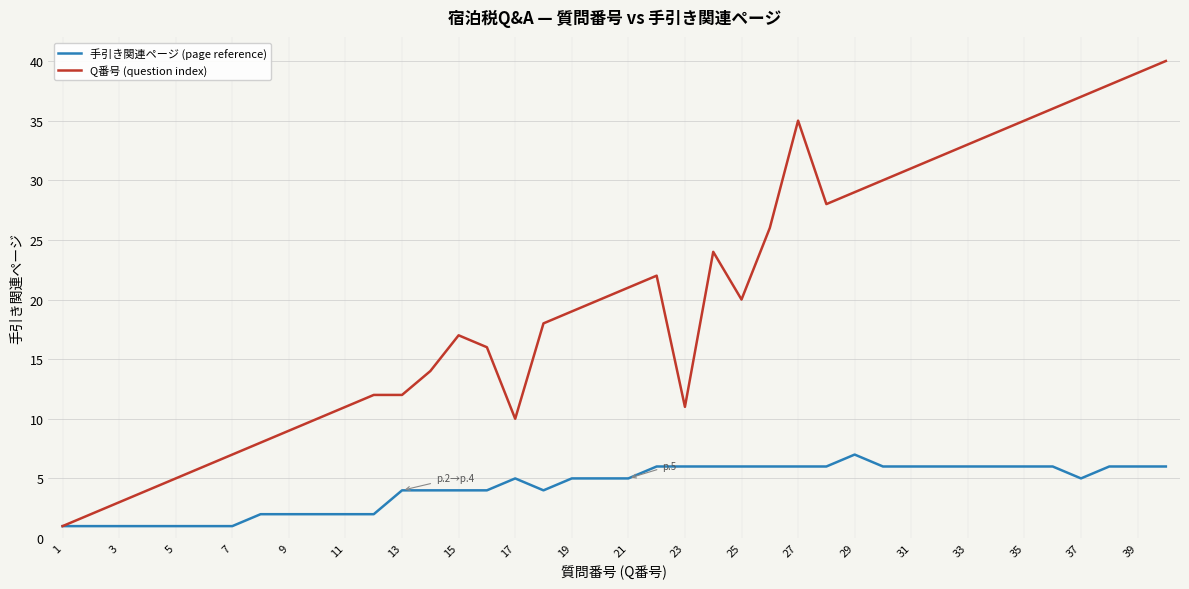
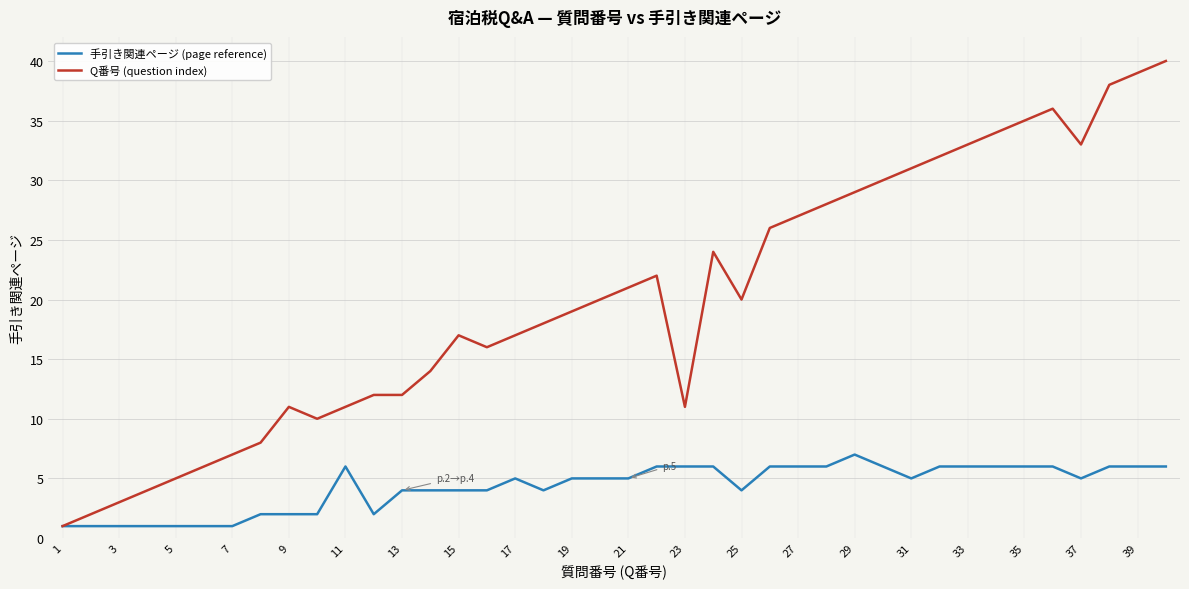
  {
    "手引き関連ページ (page reference)": {
      "3": 1,
      "5": 1,
      "7": 1,
      "9": 2,
-     "11": 2,
+     "11": 6,
      "17": 5,
      "19": 5,
      "23": 6,
-     "25": 6,
+     "25": 4,
      "27": 6,
      "29": 7,
-     "31": 6,
+     "31": 5,
      "33": 6,
      "35": 6,
      "37": 5,
      "39": 6
    },
    "Q番号 (question index)": {
      "3": 3,
      "5": 5,
      "7": 7,
-     "9": 9,
+     "9": 11,
      "11": 11,
      "13": 12,
      "15": 17,
-     "17": 10,
+     "17": 17,
      "19": 19,
      "21": 21,
      "23": 11,
      "25": 20,
-     "27": 35,
+     "27": 27,
      "29": 29,
      "31": 31,
      "33": 33,
      "35": 35,
-     "37": 37,
+     "37": 33,
      "39": 39
    }
  }
